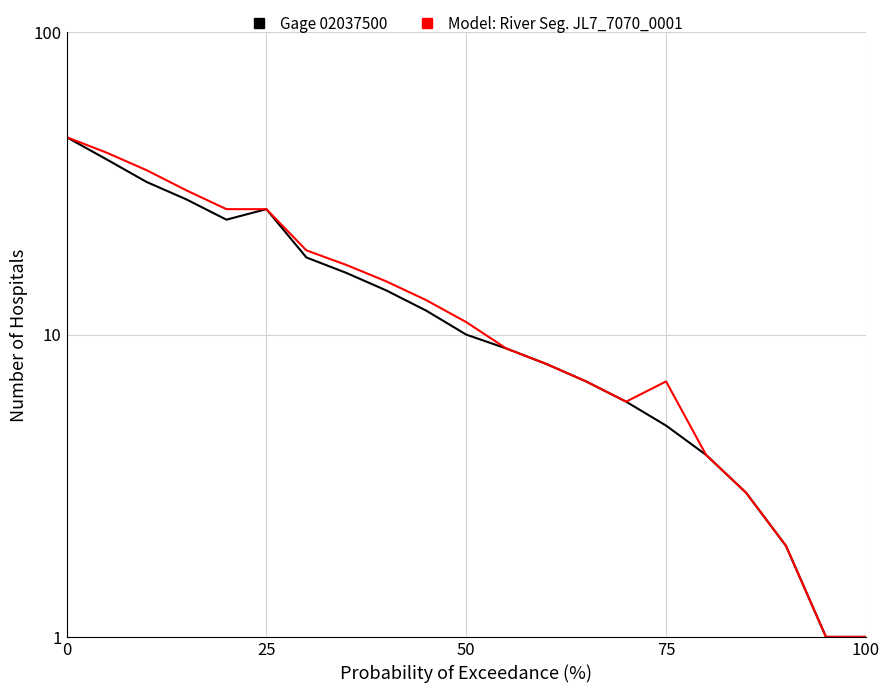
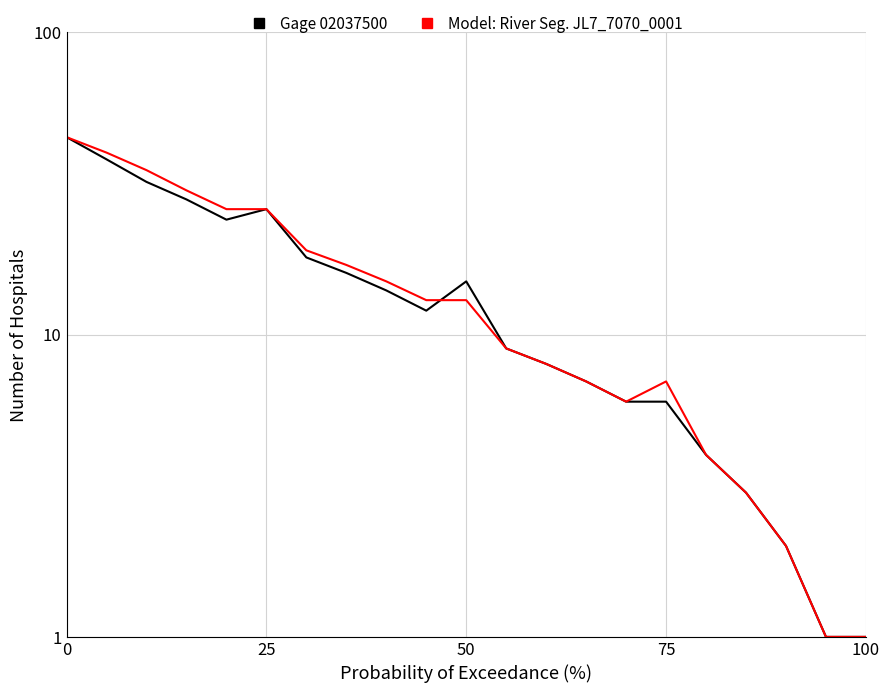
  {
    "Gage 02037500": {
-     "50": 10,
-     "75": 5
+     "50": 15,
+     "75": 6
    },
    "Model: River Seg. JL7_7070_0001": {
-     "50": 11,
+     "50": 13,
      "75": 7
    }
  }
